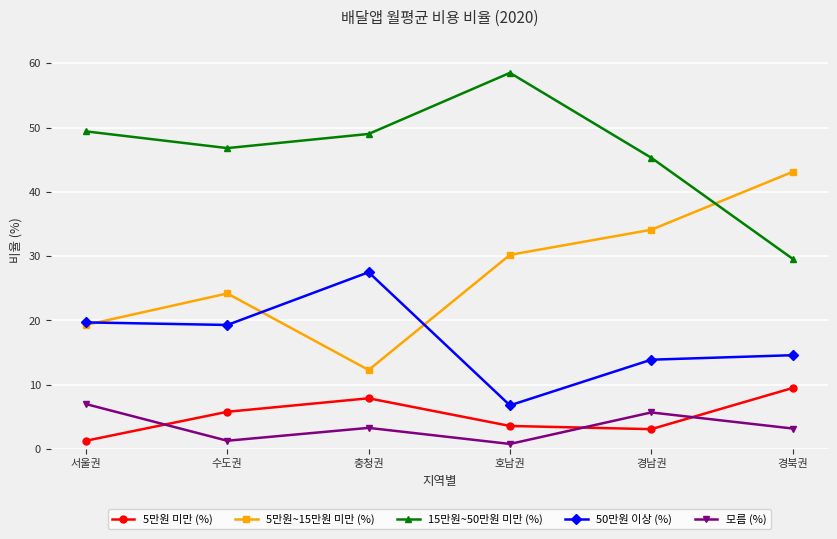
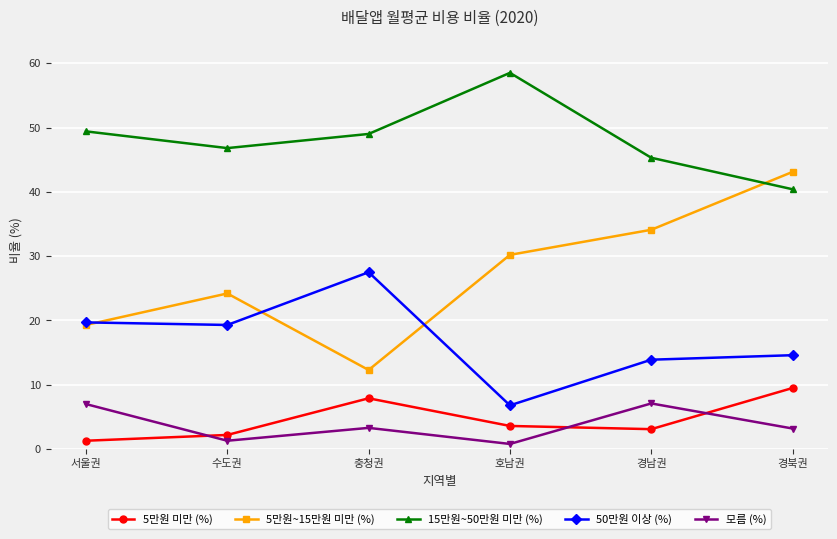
  {
    "5만원 미만 (%)": {
      "서울권": 1,
-     "수도권": 6,
+     "수도권": 2,
      "충청권": 8,
      "호남권": 4,
      "경남권": 3,
      "경북권": 10
    },
    "5만원~15만원 미만 (%)": {
      "서울권": 19,
      "수도권": 24,
      "충청권": 12,
      "호남권": 30,
      "경남권": 34,
      "경북권": 43
    },
    "15만원~50만원 미만 (%)": {
      "서울권": 49,
      "수도권": 47,
      "충청권": 49,
      "호남권": 59,
      "경남권": 45,
-     "경북권": 30
+     "경북권": 40
    },
    "50만원 이상 (%)": {
      "서울권": 20,
      "수도권": 19,
      "충청권": 28,
      "호남권": 7,
      "경남권": 14,
      "경북권": 15
    },
    "모름 (%)": {
      "서울권": 7,
      "수도권": 1,
      "충청권": 3,
      "호남권": 1,
-     "경남권": 6,
+     "경남권": 7,
      "경북권": 3
    }
  }
